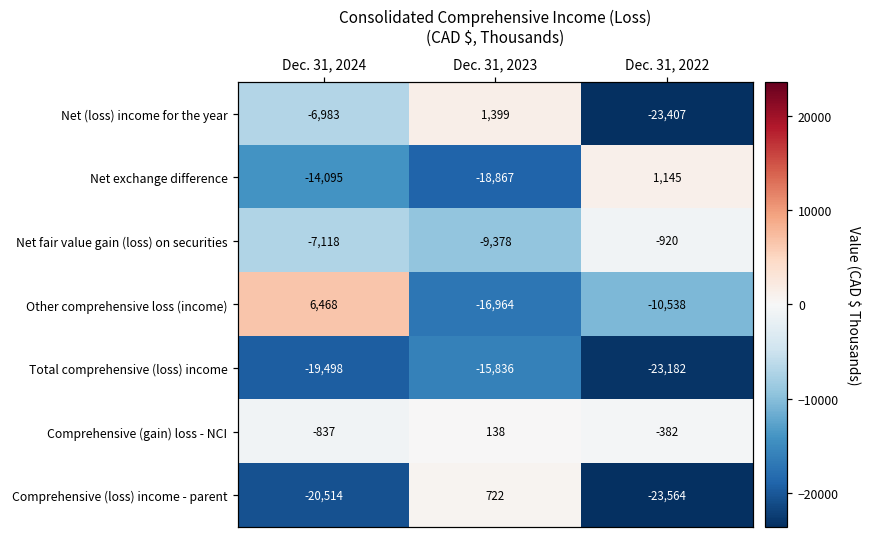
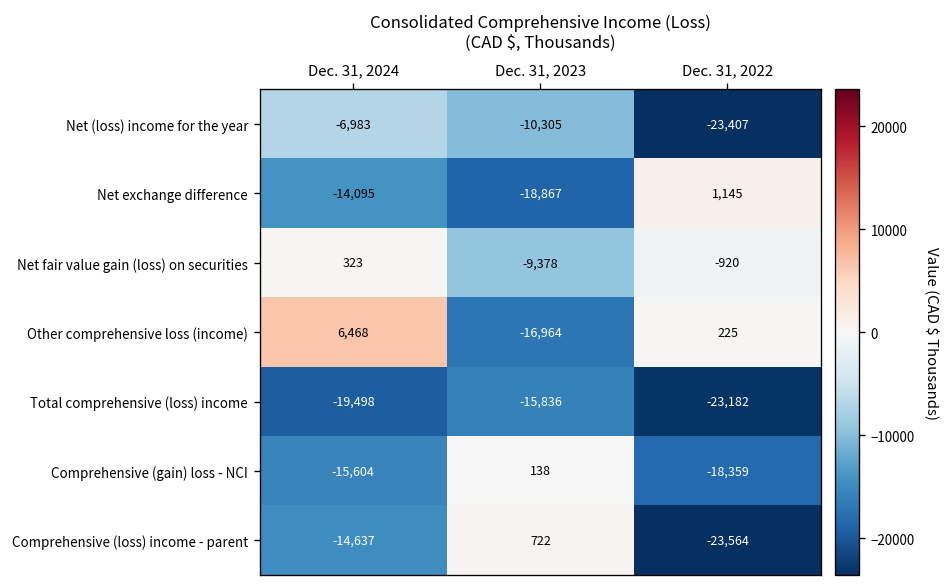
  {
    "Net (loss) income for the year": {
      "Dec. 31, 2024": "-6,983",
-     "Dec. 31, 2023": "1,399",
+     "Dec. 31, 2023": "-10,305",
      "Dec. 31, 2022": "-23,407"
    },
    "Net exchange difference": {
      "Dec. 31, 2024": "-14,095",
      "Dec. 31, 2023": "-18,867",
      "Dec. 31, 2022": "1,145"
    },
    "Net fair value gain (loss) on securities": {
-     "Dec. 31, 2024": "-7,118",
+     "Dec. 31, 2024": "323",
      "Dec. 31, 2023": "-9,378",
      "Dec. 31, 2022": "-920"
    },
    "Other comprehensive loss (income)": {
      "Dec. 31, 2024": "6,468",
      "Dec. 31, 2023": "-16,964",
-     "Dec. 31, 2022": "-10,538"
+     "Dec. 31, 2022": "225"
    },
    "Total comprehensive (loss) income": {
      "Dec. 31, 2024": "-19,498",
      "Dec. 31, 2023": "-15,836",
      "Dec. 31, 2022": "-23,182"
    },
    "Comprehensive (gain) loss - NCI": {
-     "Dec. 31, 2024": "-837",
+     "Dec. 31, 2024": "-15,604",
      "Dec. 31, 2023": "138",
-     "Dec. 31, 2022": "-382"
+     "Dec. 31, 2022": "-18,359"
    },
    "Comprehensive (loss) income - parent": {
-     "Dec. 31, 2024": "-20,514",
+     "Dec. 31, 2024": "-14,637",
      "Dec. 31, 2023": "722",
      "Dec. 31, 2022": "-23,564"
    }
  }
